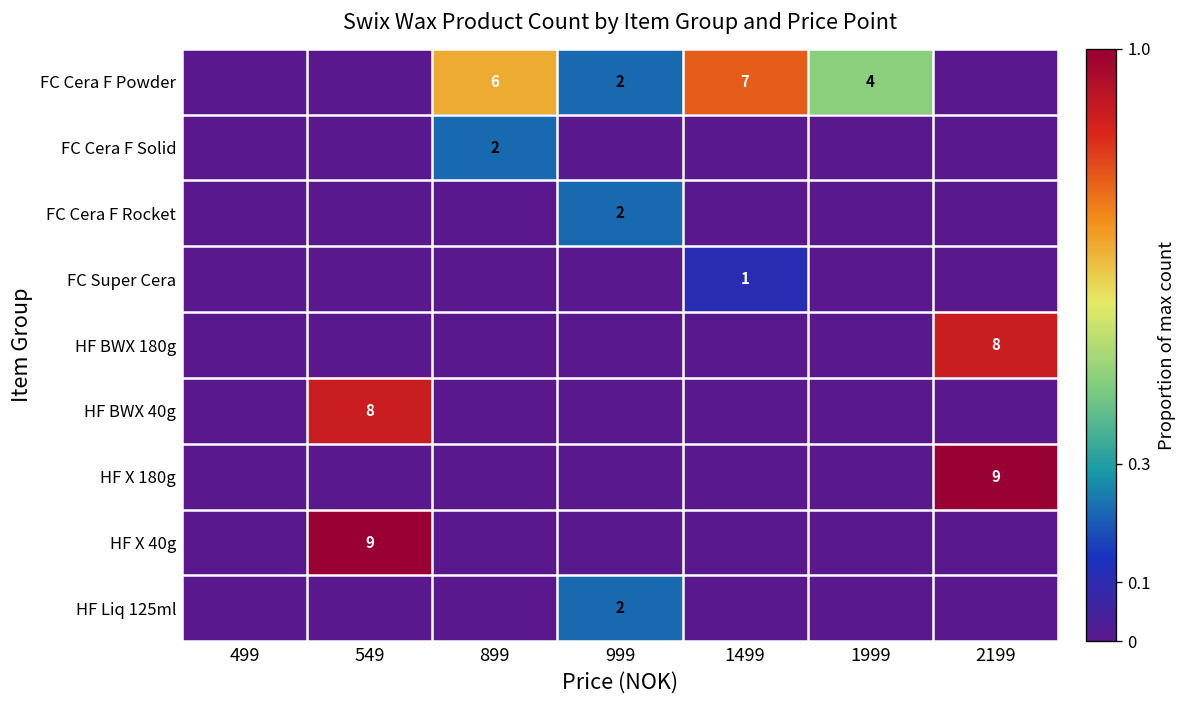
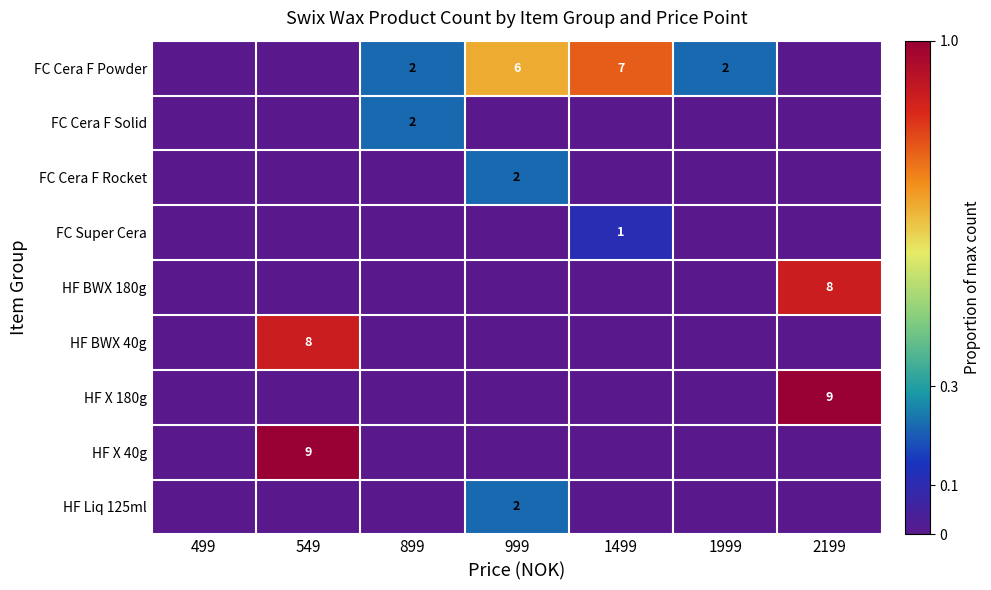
  {
    "FC Cera F Powder": {
-     "899": 6,
-     "999": 2,
+     "899": 2,
+     "999": 6,
      "1499": 7,
-     "1999": 4
+     "1999": 2
    },
    "FC Cera F Solid": {
      "899": 2
    },
    "FC Cera F Rocket": {
      "999": 2
    },
    "FC Super Cera": {
      "1499": 1
    },
    "HF BWX 180g": {
      "2199": 8
    },
    "HF BWX 40g": {
      "549": 8
    },
    "HF X 180g": {
      "2199": 9
    },
    "HF X 40g": {
      "549": 9
    },
    "HF Liq 125ml": {
      "999": 2
    }
  }
